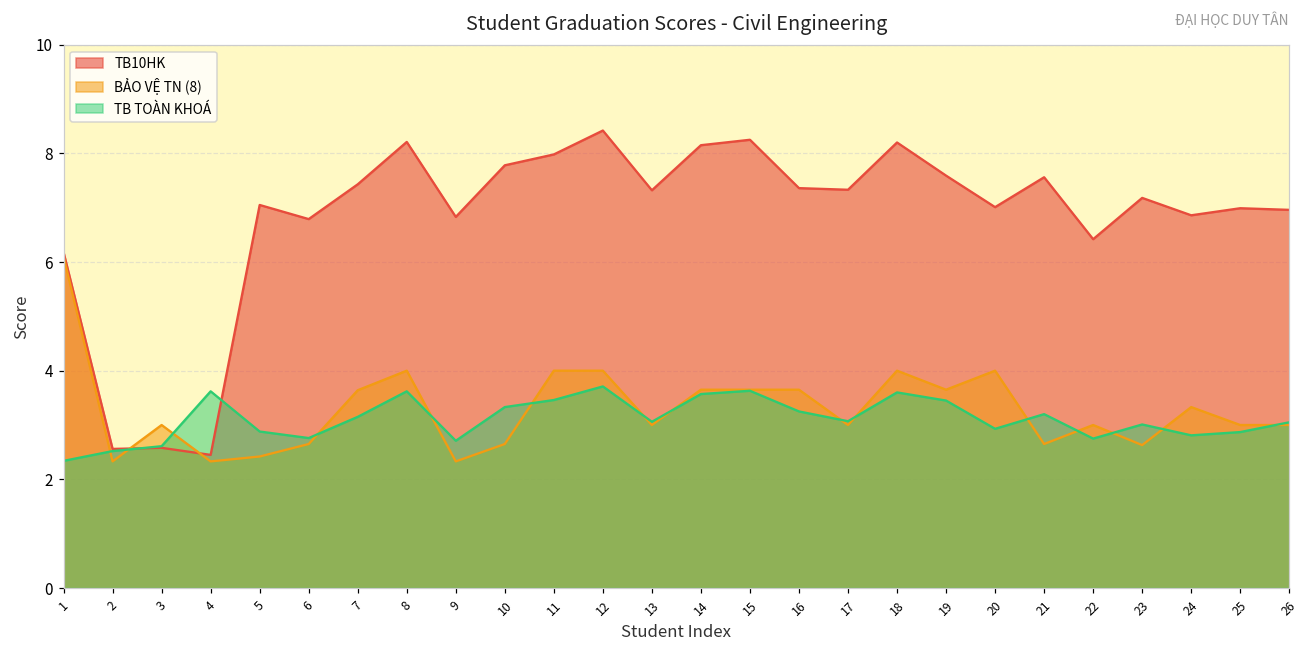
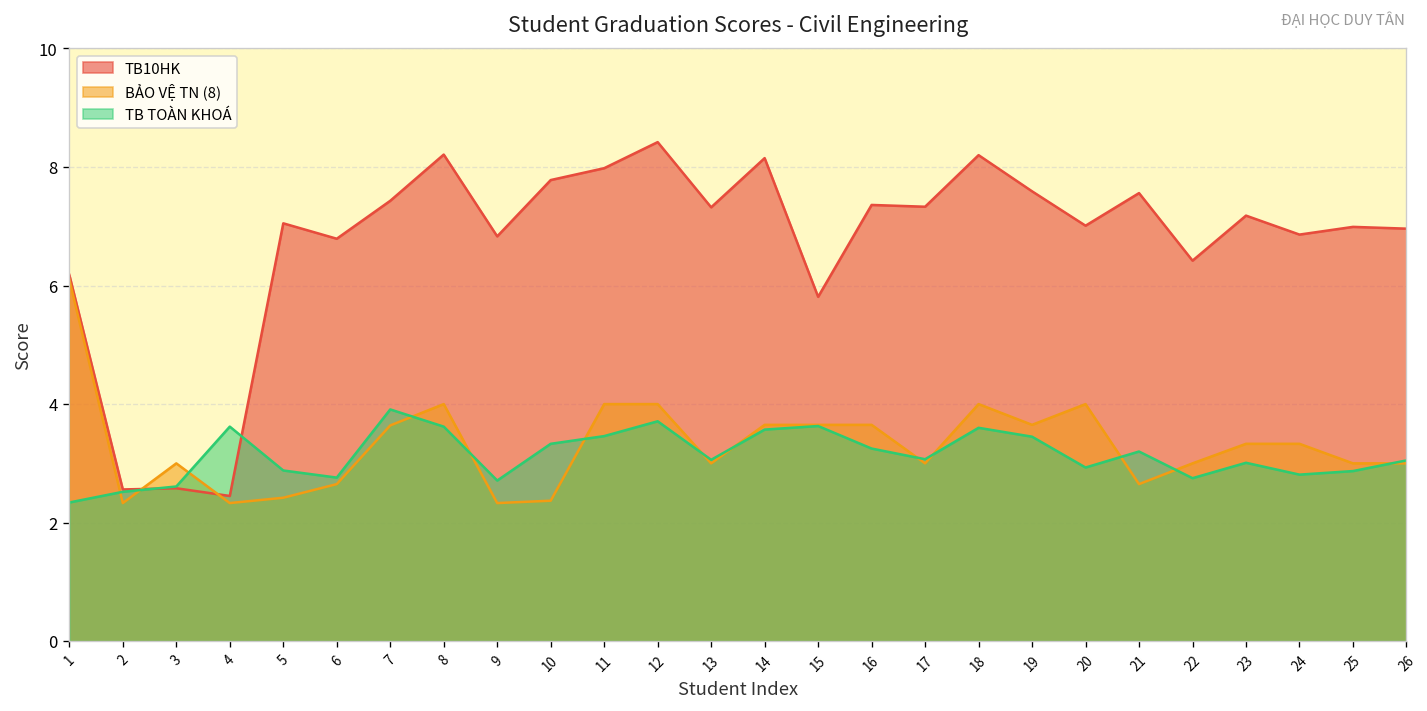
  {
    "TB10HK": {
      "1": 6.2,
      "4": 2.5,
      "5": 7.1,
      "6": 6.8,
      "7": 7.4,
      "8": 8.2,
      "9": 6.8,
      "10": 7.8,
      "11": 8.0,
      "12": 8.4,
      "13": 7.3,
      "14": 8.2,
-     "15": 8.3,
+     "15": 5.8,
      "16": 7.4,
      "17": 7.3,
      "18": 8.2,
      "19": 7.6,
      "20": 7.0,
      "21": 7.6,
      "22": 6.4,
      "23": 7.2,
      "24": 6.9,
      "25": 7.0,
      "26": 7.0
    },
    "BẢO VỆ TN (8)": {
      "1": 6.1,
      "2": 2.3,
      "3": 3.0,
      "4": 2.3,
      "5": 2.4,
      "6": 2.7,
      "7": 3.6,
      "8": 4.0,
      "9": 2.3,
-     "10": 2.7,
+     "10": 2.4,
      "11": 4.0,
      "12": 4.0,
      "13": 3.0,
      "14": 3.7,
      "16": 3.7,
      "17": 3.0,
      "18": 4.0,
      "19": 3.7,
      "20": 4.0,
      "21": 2.7,
      "22": 3.0,
-     "23": 2.6,
+     "23": 3.3,
      "24": 3.3,
      "25": 3.0
    },
    "TB TOÀN KHOÁ": {
      "1": 2.3,
      "4": 3.6,
      "5": 2.9,
      "6": 2.8,
-     "7": 3.2,
+     "7": 3.9,
      "8": 3.6,
      "9": 2.7,
      "10": 3.3,
      "11": 3.5,
      "12": 3.7,
      "13": 3.1,
      "14": 3.6,
      "16": 3.3,
      "17": 3.1,
      "18": 3.6,
      "19": 3.5,
      "20": 2.9,
      "21": 3.2,
      "22": 2.8,
      "23": 3.0,
      "24": 2.8,
      "25": 2.9
    }
  }
